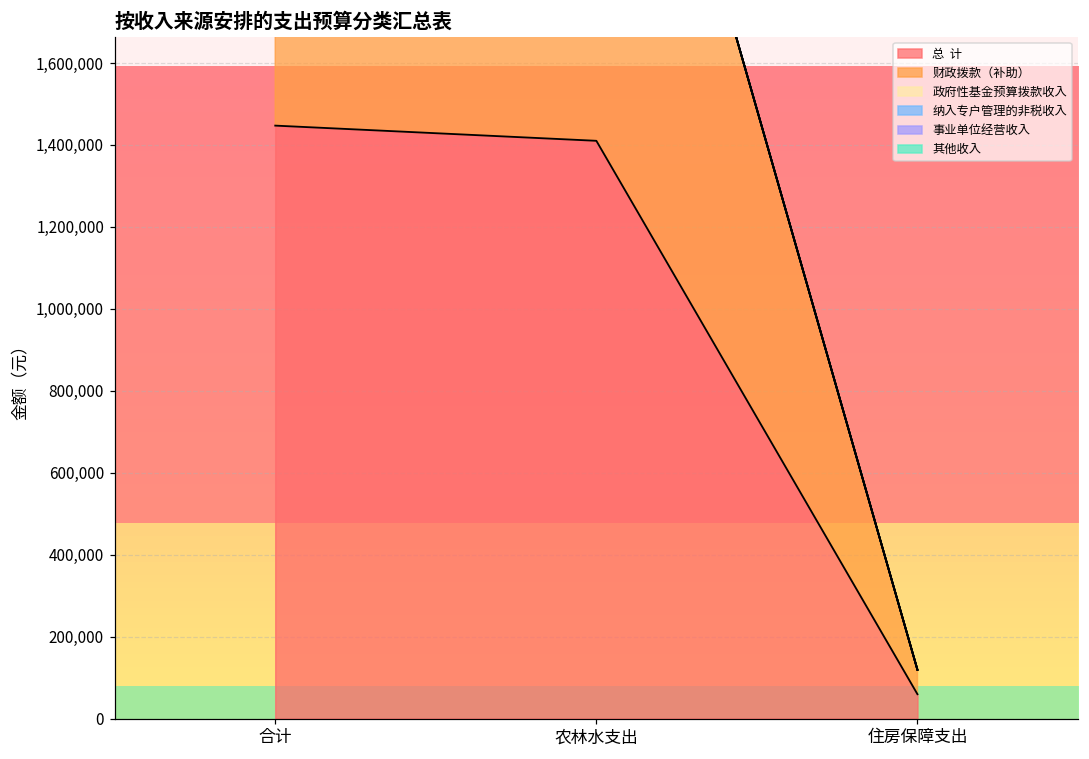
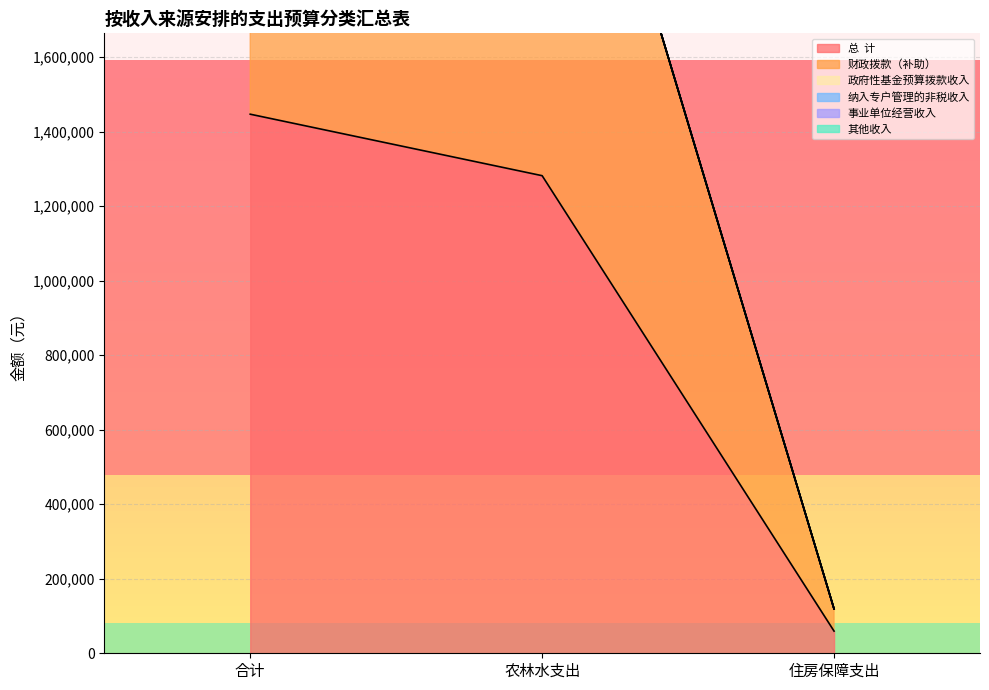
  {
    "总 计": {
      "合计": "1,450,000",
-     "农林水支出": "1,410,000",
+     "农林水支出": "1,280,000",
      "住房保障支出": "60,000"
    }
  }
